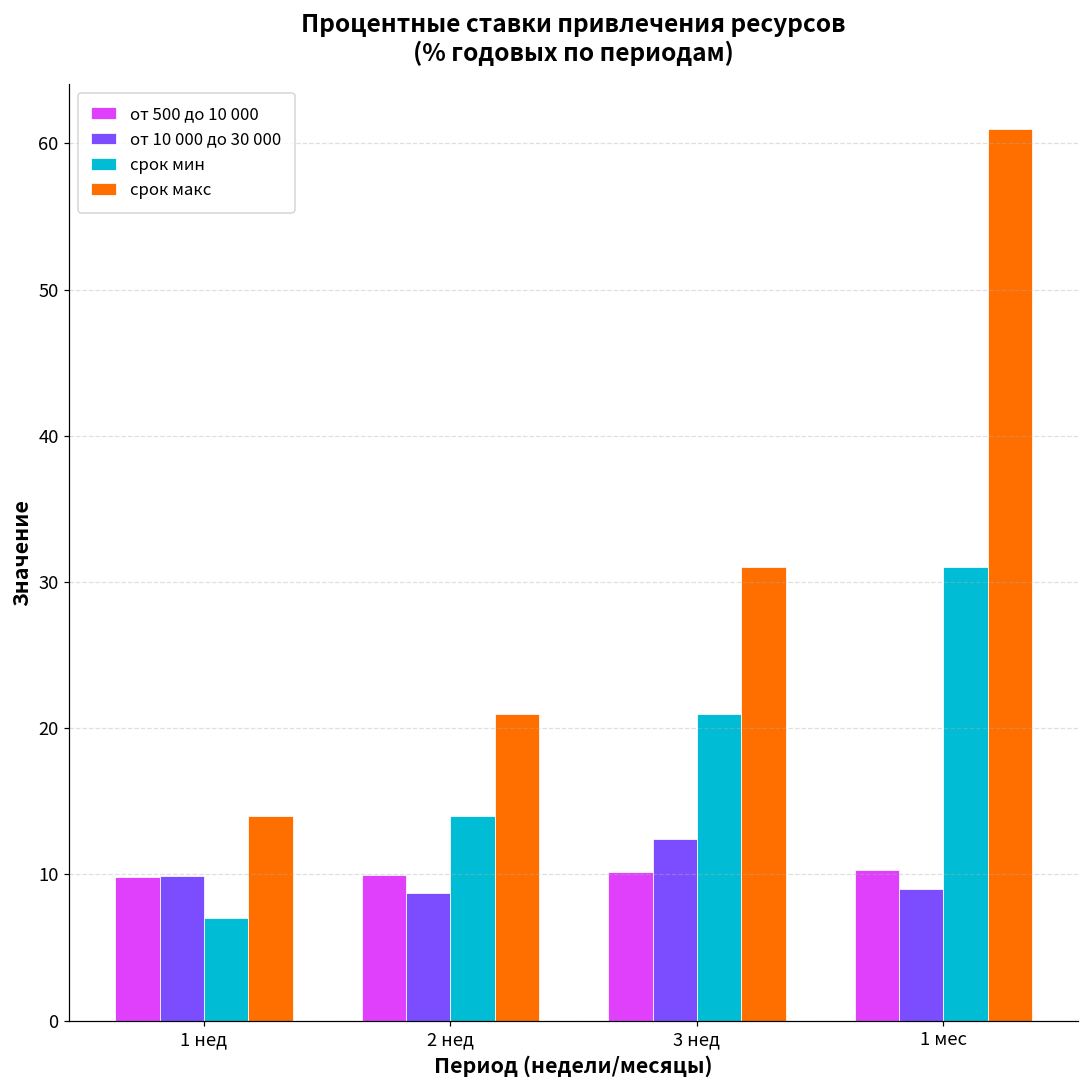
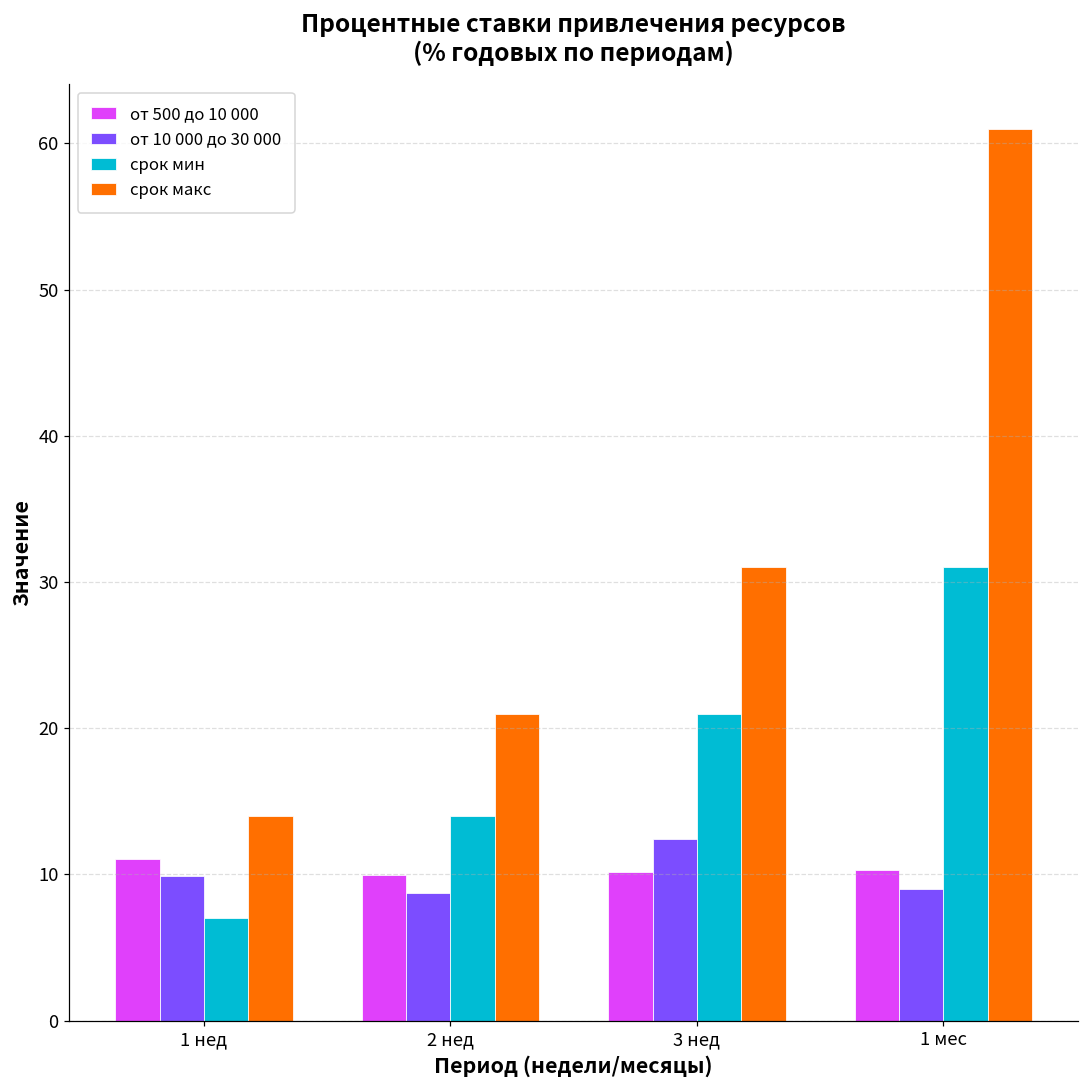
  {
    "от 500 до 10 000": {
-     "1 нед": 9.8,
+     "1 нед": 11.1,
      "2 нед": 10.0,
      "3 нед": 10.1,
      "1 мес": 10.3
    },
    "от 10 000 до 30 000": {
      "1 нед": 9.9,
      "2 нед": 8.7,
      "3 нед": 12.4,
      "1 мес": 9.0
    },
    "срок мин": {
      "1 нед": 7.0,
      "2 нед": 14.0,
      "3 нед": 21.0,
      "1 мес": 31.0
    },
    "срок макс": {
      "1 нед": 14.0,
      "2 нед": 21.0,
      "3 нед": 31.0,
      "1 мес": 61.0
    }
  }
